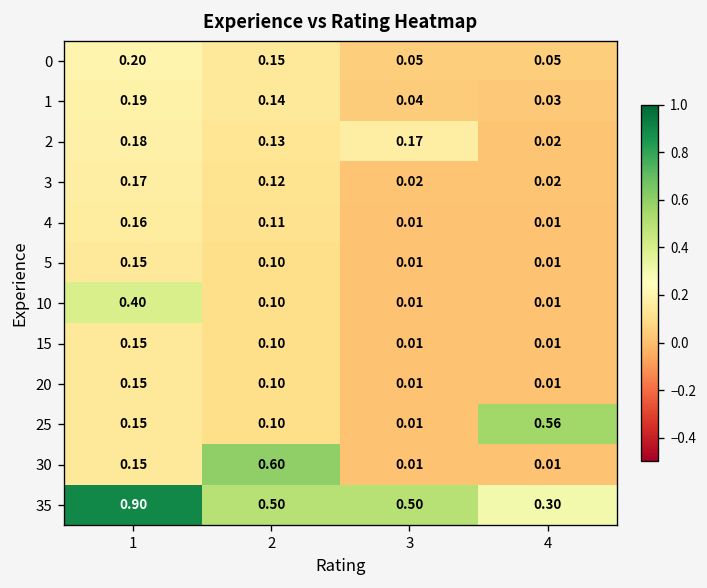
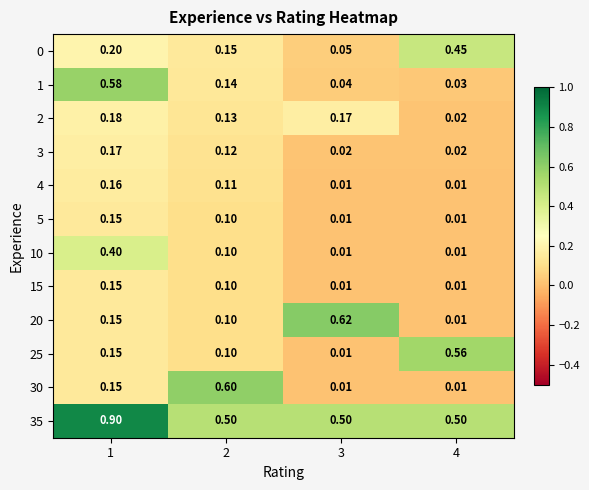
  {
    "0": {
      "1": 0.20,
      "2": 0.15,
      "3": 0.05,
-     "4": 0.05
+     "4": 0.45
    },
    "1": {
-     "1": 0.19,
+     "1": 0.58,
      "2": 0.14,
      "3": 0.04,
      "4": 0.03
    },
    "2": {
      "1": 0.18,
      "2": 0.13,
      "3": 0.17,
      "4": 0.02
    },
    "3": {
      "1": 0.17,
      "2": 0.12,
      "3": 0.02,
      "4": 0.02
    },
    "4": {
      "1": 0.16,
      "2": 0.11,
      "3": 0.01,
      "4": 0.01
    },
    "5": {
      "1": 0.15,
      "2": 0.10,
      "3": 0.01,
      "4": 0.01
    },
    "10": {
      "1": 0.40,
      "2": 0.10,
      "3": 0.01,
      "4": 0.01
    },
    "15": {
      "1": 0.15,
      "2": 0.10,
      "3": 0.01,
      "4": 0.01
    },
    "20": {
      "1": 0.15,
      "2": 0.10,
-     "3": 0.01,
+     "3": 0.62,
      "4": 0.01
    },
    "25": {
      "1": 0.15,
      "2": 0.10,
      "3": 0.01,
      "4": 0.56
    },
    "30": {
      "1": 0.15,
      "2": 0.60,
      "3": 0.01,
      "4": 0.01
    },
    "35": {
      "1": 0.90,
      "2": 0.50,
      "3": 0.50,
-     "4": 0.30
+     "4": 0.50
    }
  }
